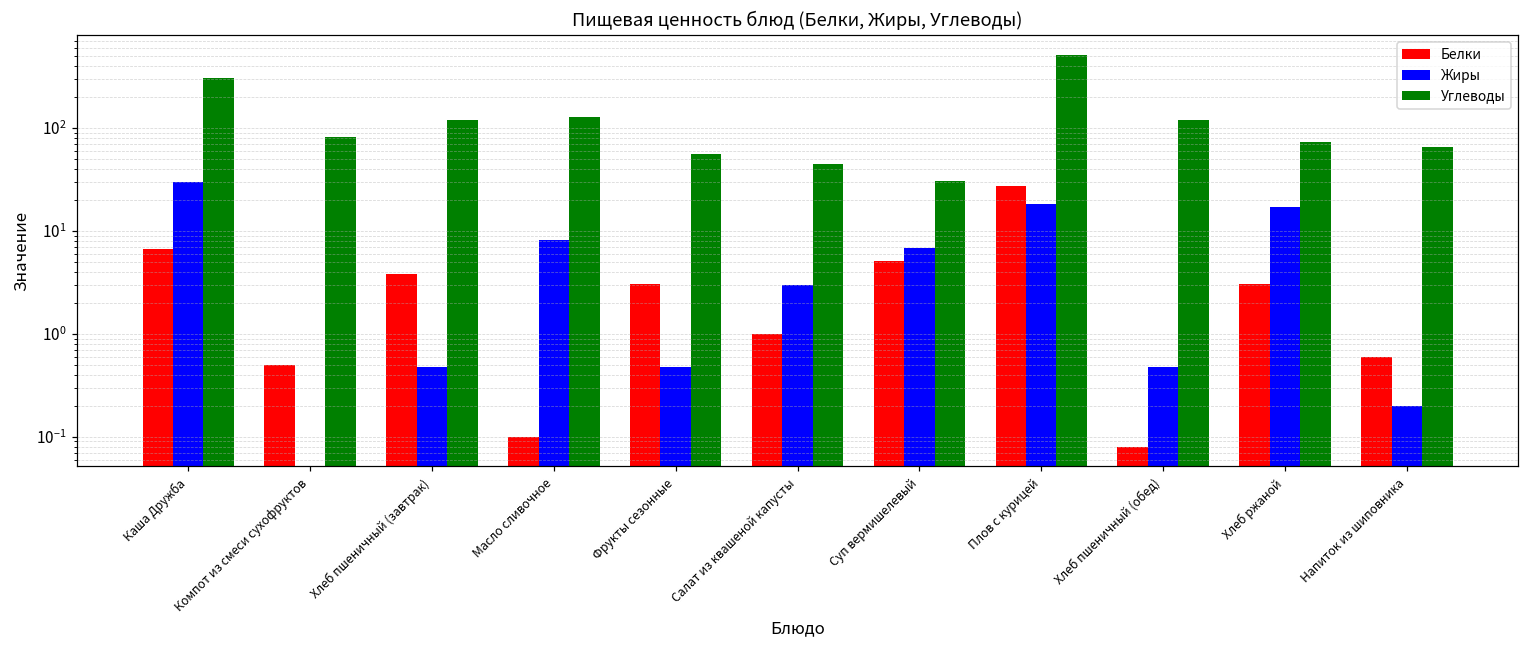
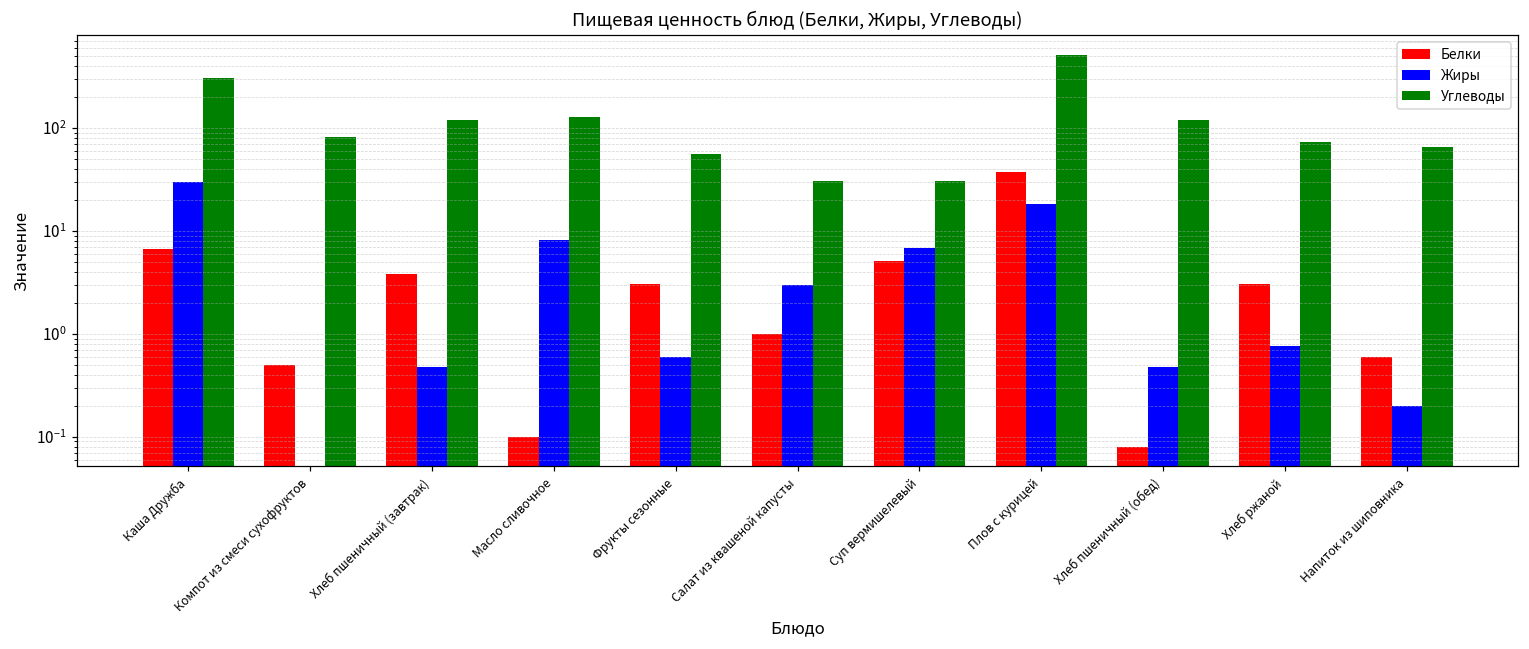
  {
    "Белки": {
      "Каша Дружба": 7,
      "Компот из смеси сухофруктов": 0.5,
      "Хлеб пшеничный (завтрак)": 4,
      "Масло сливочное": 0.10,
      "Фрукты сезонные": 3,
      "Салат из квашеной капусты": 1,
      "Суп вермишелевый": 5,
-     "Плов с курицей": 27,
+     "Плов с курицей": 37,
      "Хлеб пшеничный (обед)": 0.08,
      "Хлеб ржаной": 3,
      "Напиток из шиповника": 0.6
    },
    "Жиры": {
      "Каша Дружба": 30,
      "Хлеб пшеничный (завтрак)": 0.5,
      "Масло сливочное": 8,
-     "Фрукты сезонные": 0.5,
+     "Фрукты сезонные": 0.6,
      "Салат из квашеной капусты": 3.0,
      "Суп вермишелевый": 7,
      "Плов с курицей": 18,
      "Хлеб пшеничный (обед)": 0.5,
-     "Хлеб ржаной": 17,
+     "Хлеб ржаной": 0.8,
      "Напиток из шиповника": 0.2
    },
    "Углеводы": {
      "Каша Дружба": 310,
      "Компот из смеси сухофруктов": 80,
      "Хлеб пшеничный (завтрак)": 120,
      "Масло сливочное": 130,
      "Фрукты сезонные": 60,
-     "Салат из квашеной капусты": 40,
+     "Салат из квашеной капусты": 31,
      "Суп вермишелевый": 31,
      "Плов с курицей": 500,
      "Хлеб пшеничный (обед)": 120,
      "Хлеб ржаной": 70,
      "Напиток из шиповника": 70
    }
  }
